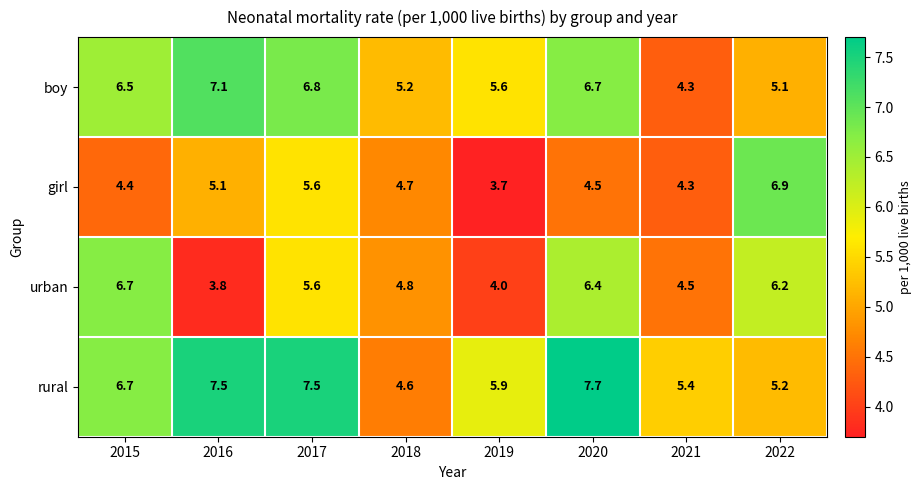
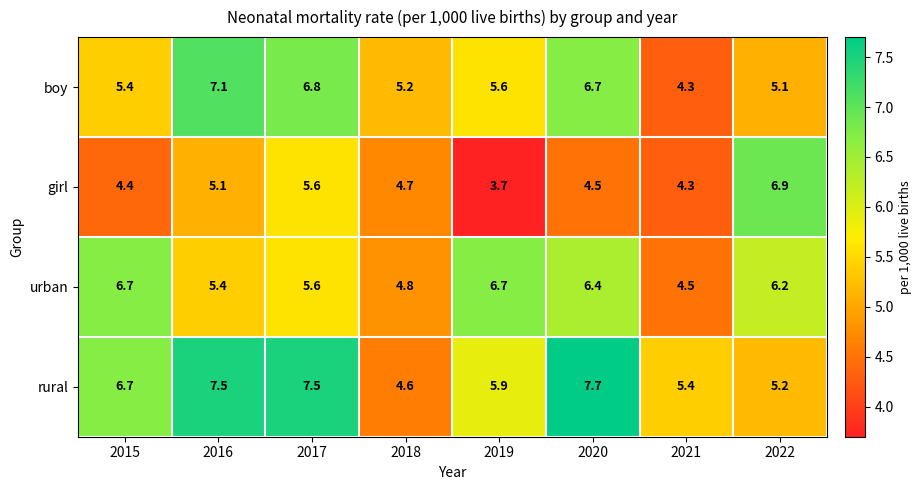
  {
    "boy": {
-     "2015": 6.5,
+     "2015": 5.4,
      "2016": 7.1,
      "2017": 6.8,
      "2018": 5.2,
      "2019": 5.6,
      "2020": 6.7,
      "2021": 4.3,
      "2022": 5.1
    },
    "girl": {
      "2015": 4.4,
      "2016": 5.1,
      "2017": 5.6,
      "2018": 4.7,
      "2019": 3.7,
      "2020": 4.5,
      "2021": 4.3,
      "2022": 6.9
    },
    "urban": {
      "2015": 6.7,
-     "2016": 3.8,
+     "2016": 5.4,
      "2017": 5.6,
      "2018": 4.8,
-     "2019": 4.0,
+     "2019": 6.7,
      "2020": 6.4,
      "2021": 4.5,
      "2022": 6.2
    },
    "rural": {
      "2015": 6.7,
      "2016": 7.5,
      "2017": 7.5,
      "2018": 4.6,
      "2019": 5.9,
      "2020": 7.7,
      "2021": 5.4,
      "2022": 5.2
    }
  }
